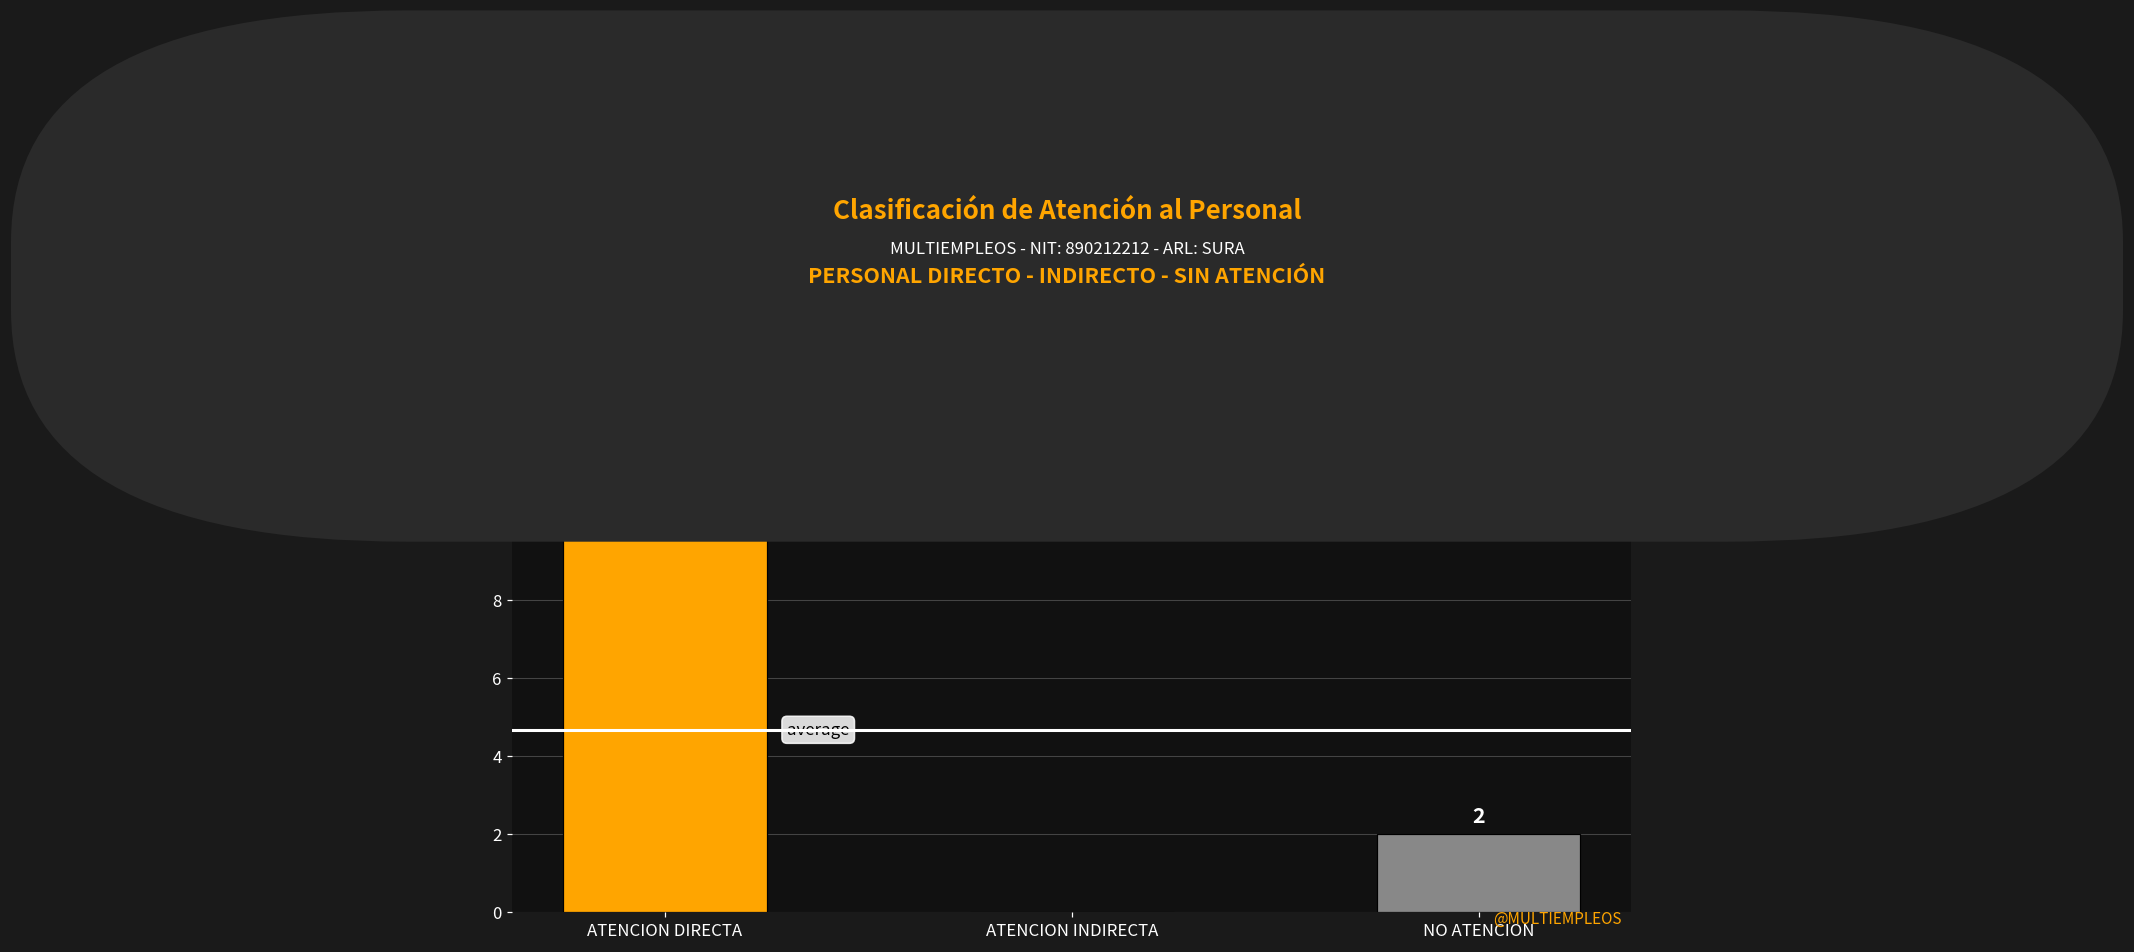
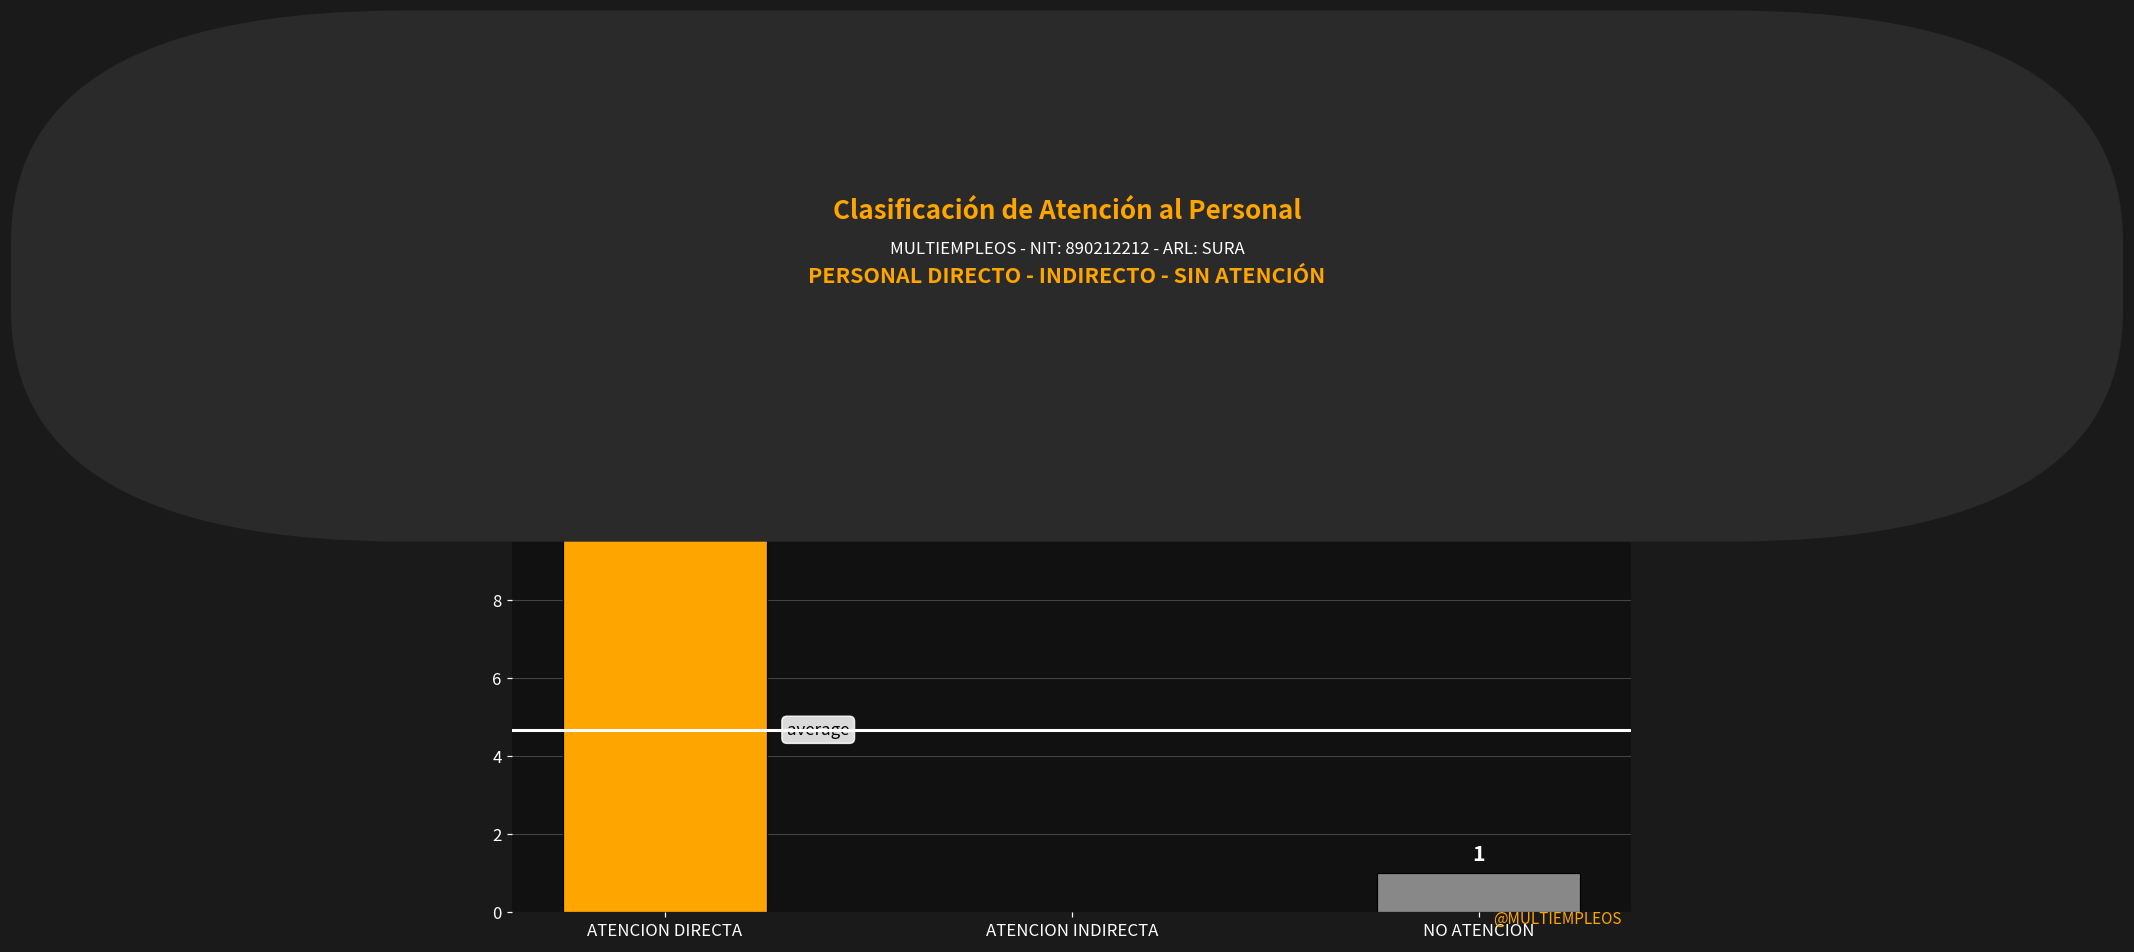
  {
-   "NO ATENCION": 2
+   "NO ATENCION": 1
  }
